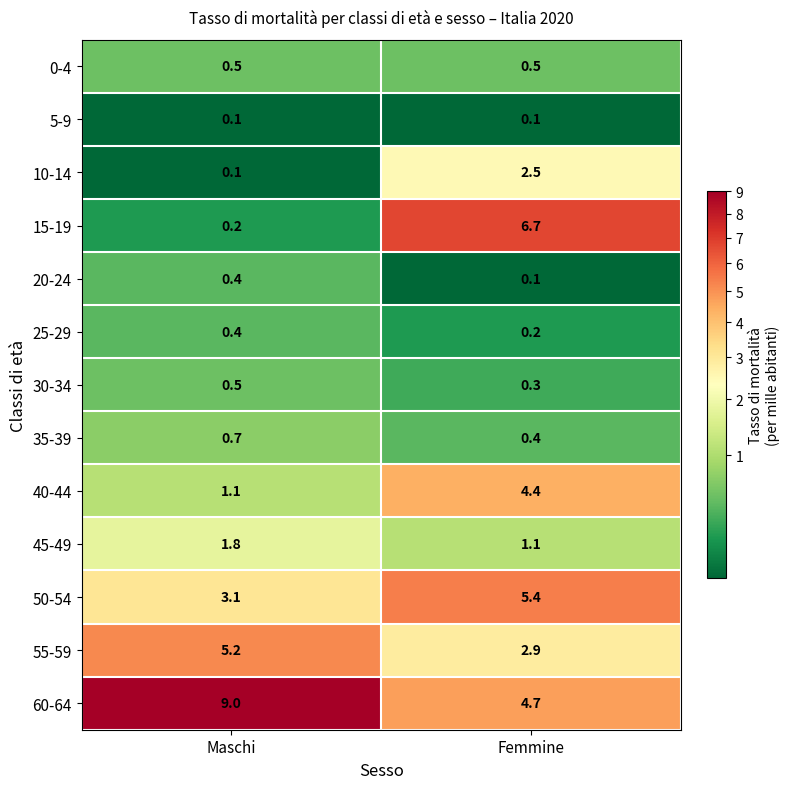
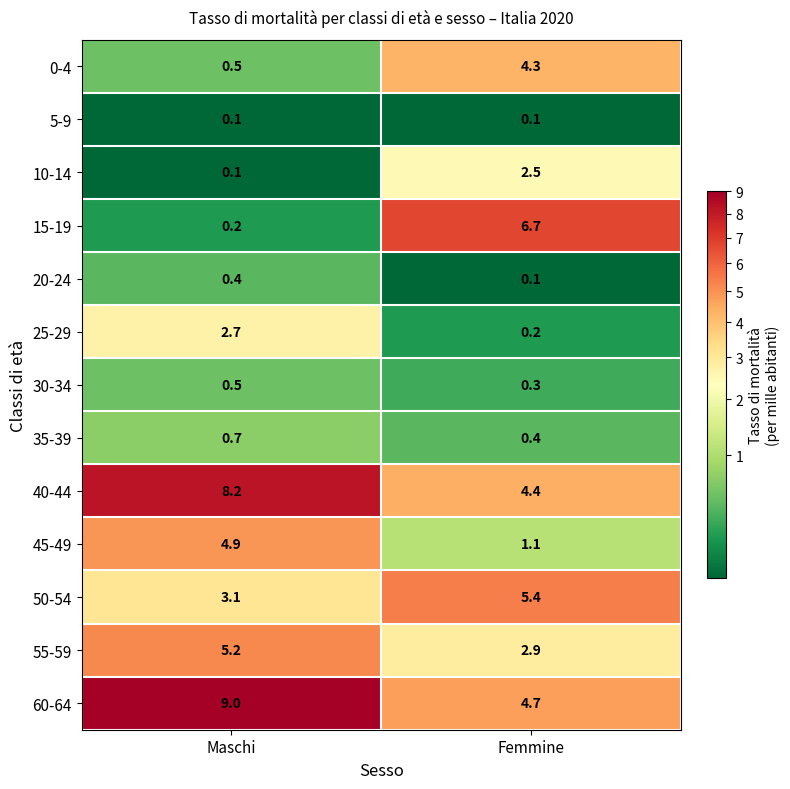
  {
    "0-4": {
      "Maschi": 0.5,
-     "Femmine": 0.5
+     "Femmine": 4.3
    },
    "5-9": {
      "Maschi": 0.1,
      "Femmine": 0.1
    },
    "10-14": {
      "Maschi": 0.1,
      "Femmine": 2.5
    },
    "15-19": {
      "Maschi": 0.2,
      "Femmine": 6.7
    },
    "20-24": {
      "Maschi": 0.4,
      "Femmine": 0.1
    },
    "25-29": {
-     "Maschi": 0.4,
+     "Maschi": 2.7,
      "Femmine": 0.2
    },
    "30-34": {
      "Maschi": 0.5,
      "Femmine": 0.3
    },
    "35-39": {
      "Maschi": 0.7,
      "Femmine": 0.4
    },
    "40-44": {
-     "Maschi": 1.1,
+     "Maschi": 8.2,
      "Femmine": 4.4
    },
    "45-49": {
-     "Maschi": 1.8,
+     "Maschi": 4.9,
      "Femmine": 1.1
    },
    "50-54": {
      "Maschi": 3.1,
      "Femmine": 5.4
    },
    "55-59": {
      "Maschi": 5.2,
      "Femmine": 2.9
    },
    "60-64": {
      "Maschi": 9.0,
      "Femmine": 4.7
    }
  }
